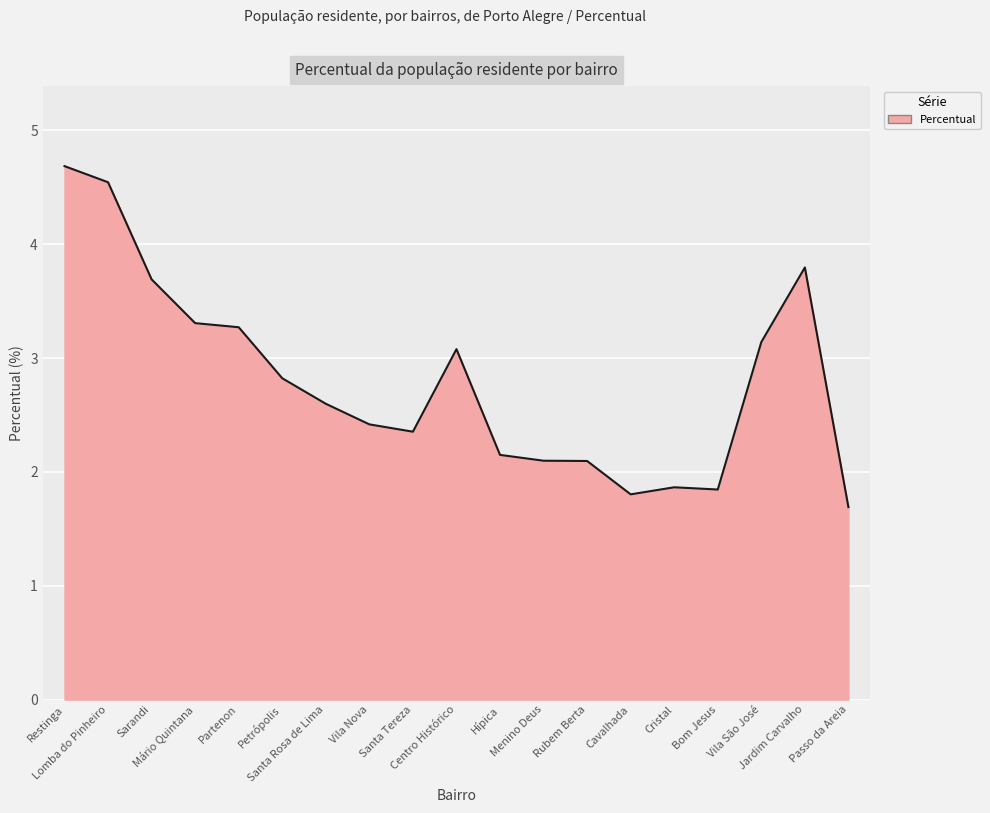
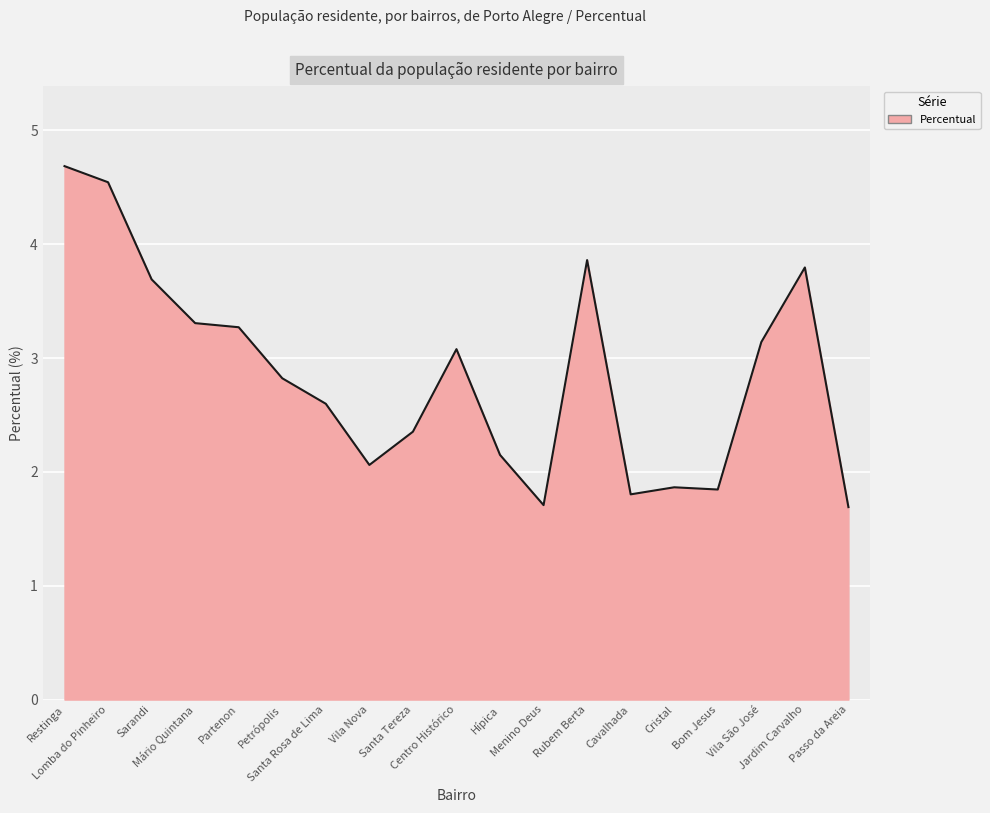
  {
    "Restinga": 4.69,
    "Lomba do Pinheiro": 4.54,
    "Sarandi": 3.69,
    "Mário Quintana": 3.31,
    "Partenon": 3.27,
    "Petrópolis": 2.82,
    "Santa Rosa de Lima": 2.60,
-   "Vila Nova": 2.42,
+   "Vila Nova": 2.06,
    "Santa Tereza": 2.35,
    "Centro Histórico": 3.08,
    "Hípica": 2.15,
-   "Menino Deus": 2.10,
-   "Rubem Berta": 2.10,
+   "Menino Deus": 1.71,
+   "Rubem Berta": 3.86,
    "Cavalhada": 1.80,
    "Cristal": 1.86,
    "Bom Jesus": 1.84,
    "Vila São José": 3.14,
    "Jardim Carvalho": 3.80,
    "Passo da Areia": 1.69
  }
